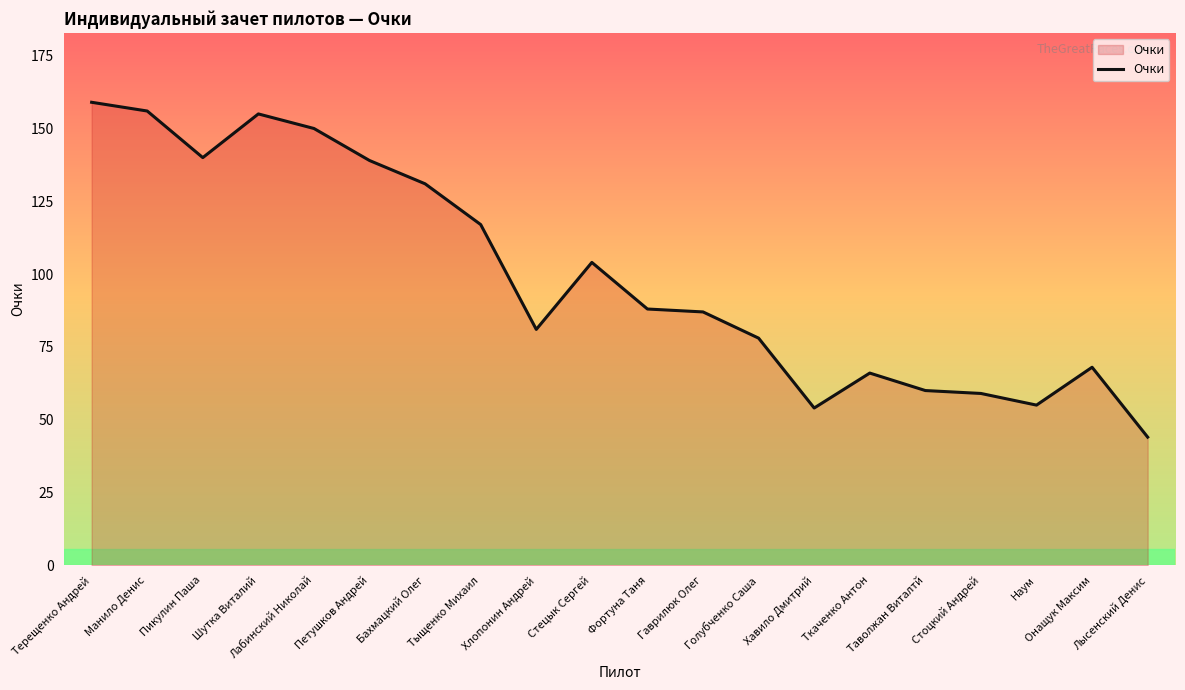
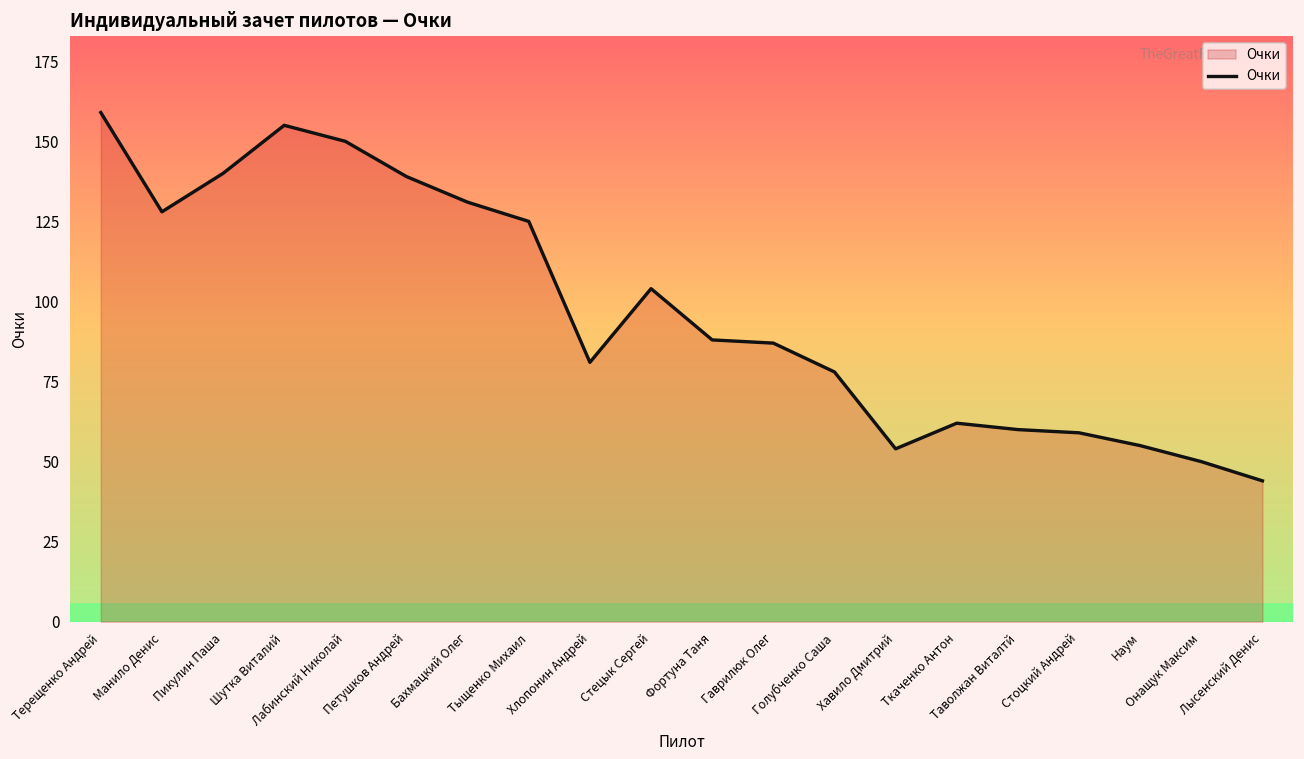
  {
    "Терещенко Андрей": 159,
-   "Манило Денис": 156,
+   "Манило Денис": 128,
    "Пикулин Паша": 140,
    "Шутка Виталий": 155,
    "Лабинский Николай": 150,
    "Петушков Андрей": 139,
    "Бахмацкий Олег": 131,
-   "Тыщенко Михаил": 117,
+   "Тыщенко Михаил": 125,
    "Хлопонин Андрей": 81,
    "Стецык Сергей": 104,
    "Фортуна Таня": 88,
    "Гаврилюк Олег": 87,
    "Голубченко Саша": 78,
    "Хавило Дмитрий": 54,
-   "Ткаченко Антон": 66,
+   "Ткаченко Антон": 62,
    "Таволжан Виталтй": 60,
    "Стоцкий Андрей": 59,
    "Наум": 55,
-   "Онащук Максим": 68,
+   "Онащук Максим": 50,
    "Лысенский Денис": 44
  }
